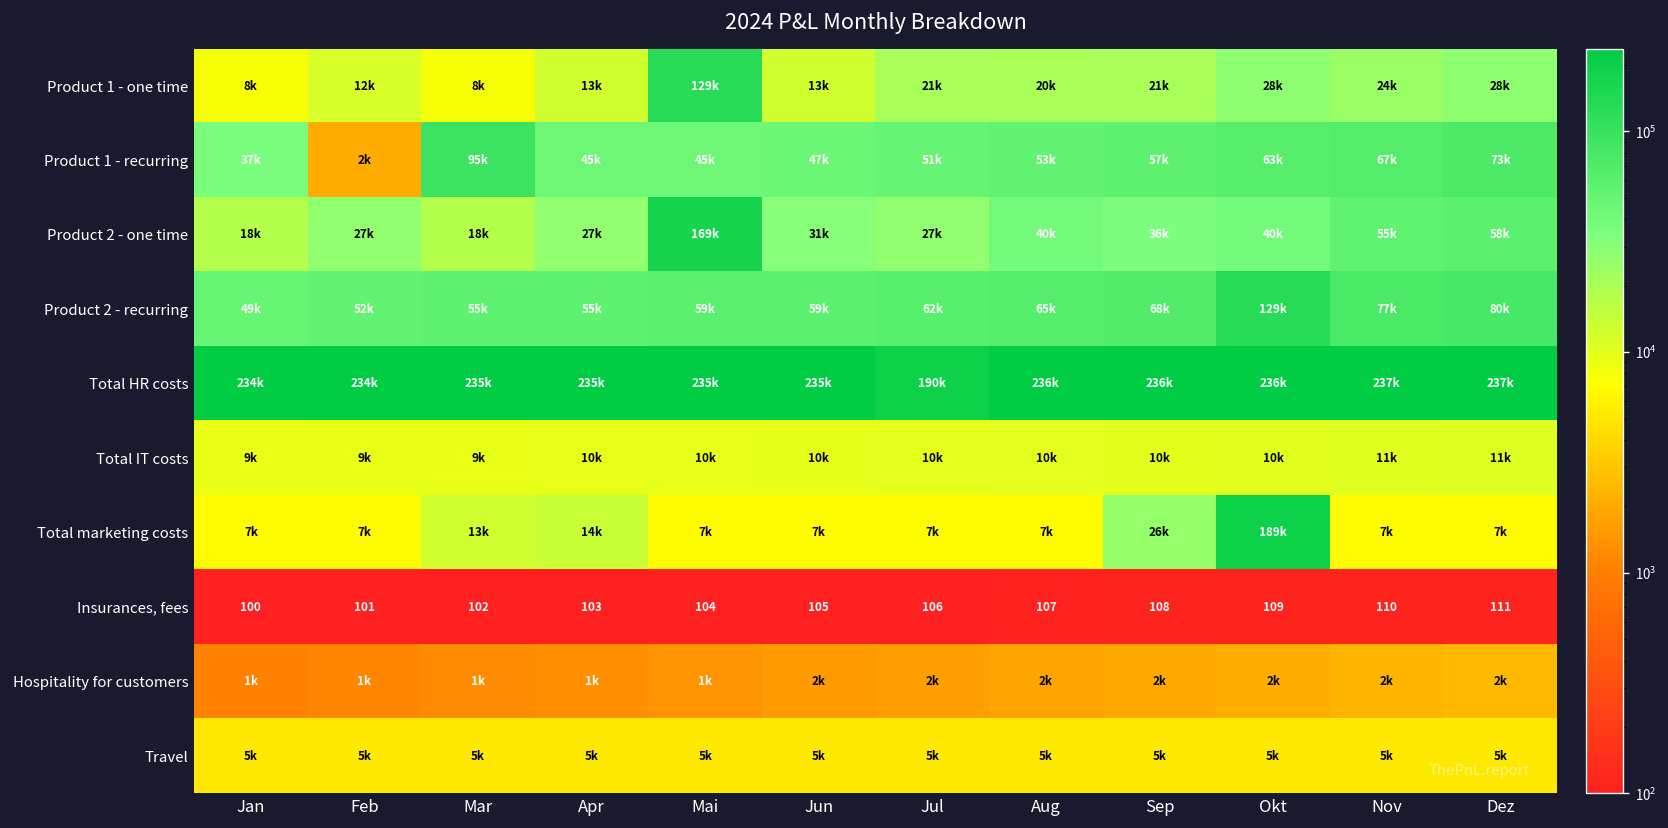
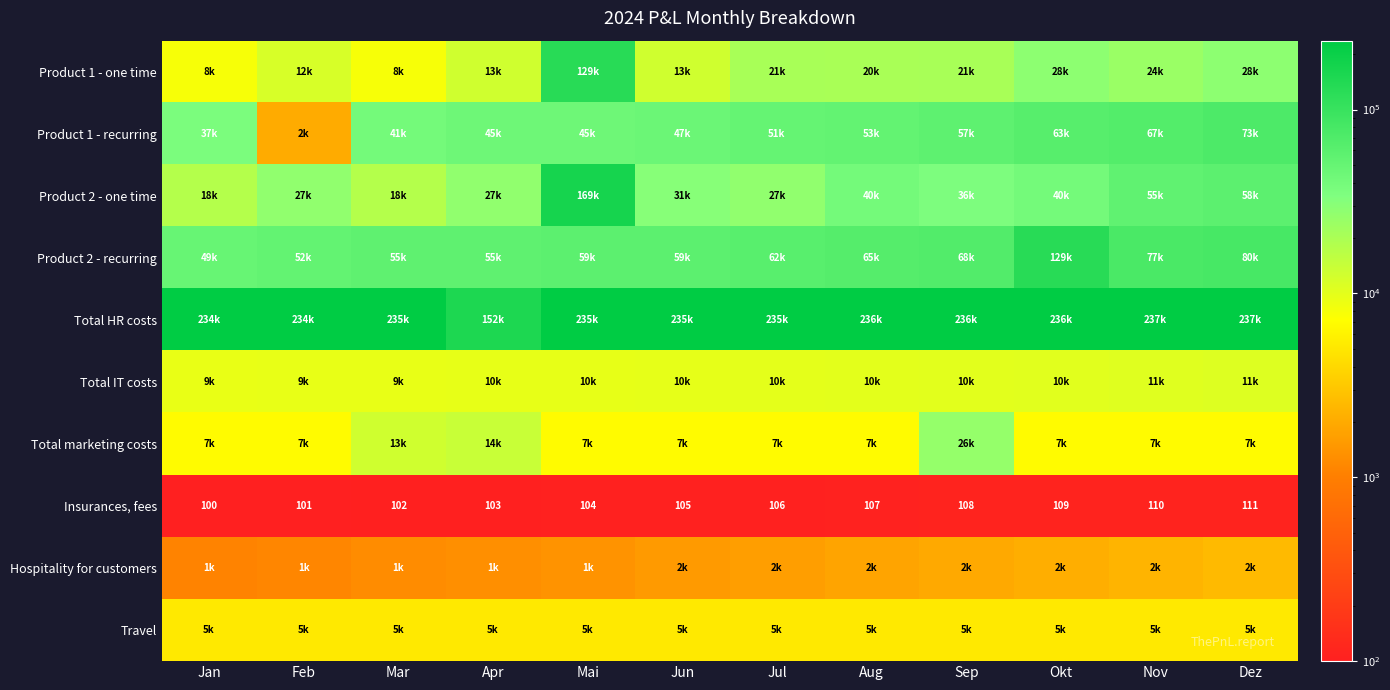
  {
    "Product 1 - one time": {
      "Jan": "8k",
      "Feb": "12k",
      "Mar": "8k",
      "Apr": "13k",
      "Mai": "129k",
      "Jun": "13k",
      "Jul": "21k",
      "Aug": "20k",
      "Sep": "21k",
      "Okt": "28k",
      "Nov": "24k",
      "Dez": "28k"
    },
    "Product 1 - recurring": {
      "Jan": "37k",
      "Feb": "2k",
-     "Mar": "95k",
+     "Mar": "41k",
      "Apr": "45k",
      "Mai": "45k",
      "Jun": "47k",
      "Jul": "51k",
      "Aug": "53k",
      "Sep": "57k",
      "Okt": "63k",
      "Nov": "67k",
      "Dez": "73k"
    },
    "Product 2 - one time": {
      "Jan": "18k",
      "Feb": "27k",
      "Mar": "18k",
      "Apr": "27k",
      "Mai": "169k",
      "Jun": "31k",
      "Jul": "27k",
      "Aug": "40k",
      "Sep": "36k",
      "Okt": "40k",
      "Nov": "55k",
      "Dez": "58k"
    },
    "Product 2 - recurring": {
      "Jan": "49k",
      "Feb": "52k",
      "Mar": "55k",
      "Apr": "55k",
      "Mai": "59k",
      "Jun": "59k",
      "Jul": "62k",
      "Aug": "65k",
      "Sep": "68k",
      "Okt": "129k",
      "Nov": "77k",
      "Dez": "80k"
    },
    "Total HR costs": {
      "Jan": "234k",
      "Feb": "234k",
      "Mar": "235k",
-     "Apr": "235k",
+     "Apr": "152k",
      "Mai": "235k",
      "Jun": "235k",
-     "Jul": "190k",
+     "Jul": "235k",
      "Aug": "236k",
      "Sep": "236k",
      "Okt": "236k",
      "Nov": "237k",
      "Dez": "237k"
    },
    "Total IT costs": {
      "Jan": "9k",
      "Feb": "9k",
      "Mar": "9k",
      "Apr": "10k",
      "Mai": "10k",
      "Jun": "10k",
      "Jul": "10k",
      "Aug": "10k",
      "Sep": "10k",
      "Okt": "10k",
      "Nov": "11k",
      "Dez": "11k"
    },
    "Total marketing costs": {
      "Jan": "7k",
      "Feb": "7k",
      "Mar": "13k",
      "Apr": "14k",
      "Mai": "7k",
      "Jun": "7k",
      "Jul": "7k",
      "Aug": "7k",
      "Sep": "26k",
-     "Okt": "189k",
+     "Okt": "7k",
      "Nov": "7k",
      "Dez": "7k"
    },
    "Insurances, fees": {
      "Jan": "100",
      "Feb": "101",
      "Mar": "102",
      "Apr": "103",
      "Mai": "104",
      "Jun": "105",
      "Jul": "106",
      "Aug": "107",
      "Sep": "108",
      "Okt": "109",
      "Nov": "110",
      "Dez": "111"
    },
    "Hospitality for customers": {
      "Jan": "1k",
      "Feb": "1k",
      "Mar": "1k",
      "Apr": "1k",
      "Mai": "1k",
      "Jun": "2k",
      "Jul": "2k",
      "Aug": "2k",
      "Sep": "2k",
      "Okt": "2k",
      "Nov": "2k",
      "Dez": "2k"
    },
    "Travel": {
      "Jan": "5k",
      "Feb": "5k",
      "Mar": "5k",
      "Apr": "5k",
      "Mai": "5k",
      "Jun": "5k",
      "Jul": "5k",
      "Aug": "5k",
      "Sep": "5k",
      "Okt": "5k",
      "Nov": "5k"
    }
  }
